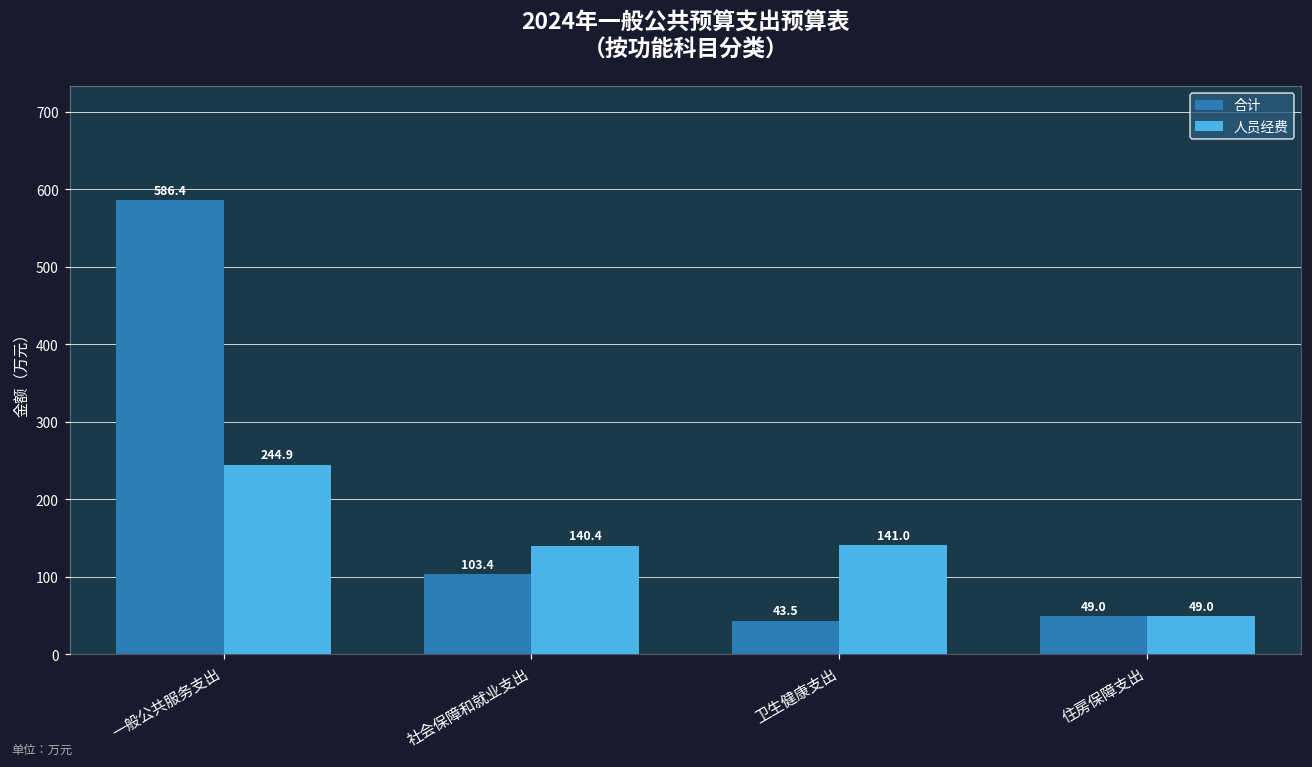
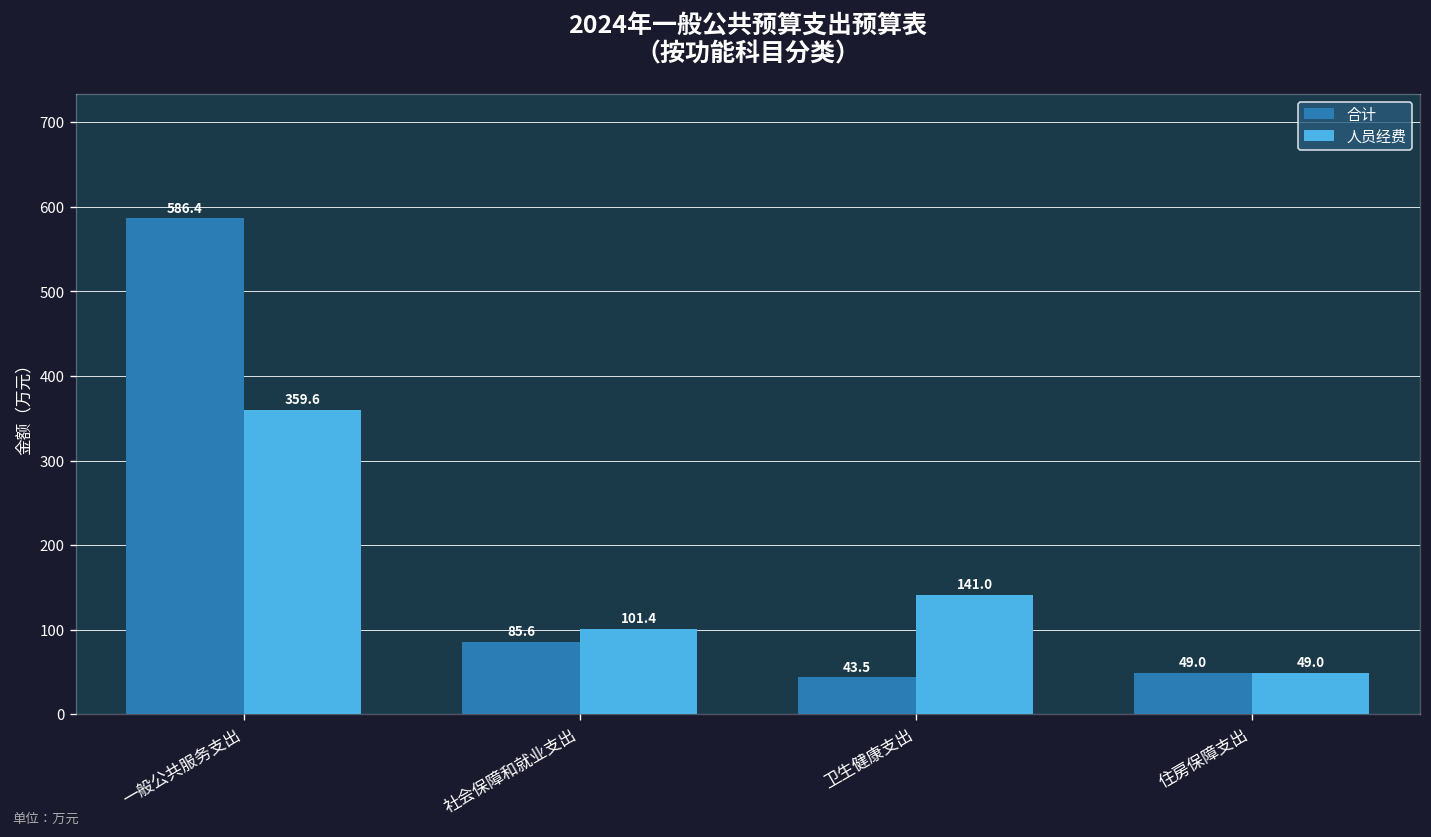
  {
    "合计": {
      "一般公共服务支出": 586.4,
-     "社会保障和就业支出": 103.4,
+     "社会保障和就业支出": 85.6,
      "卫生健康支出": 43.5,
      "住房保障支出": 49.0
    },
    "人员经费": {
-     "一般公共服务支出": 244.9,
-     "社会保障和就业支出": 140.4,
+     "一般公共服务支出": 359.6,
+     "社会保障和就业支出": 101.4,
      "卫生健康支出": 141.0,
      "住房保障支出": 49.0
    }
  }
